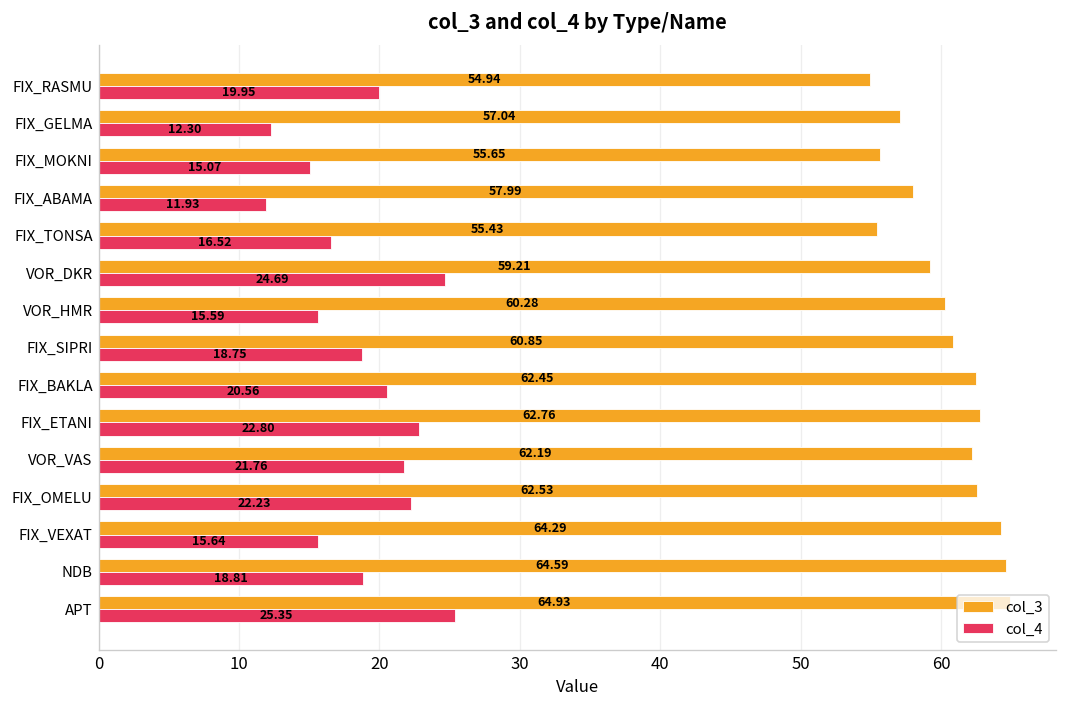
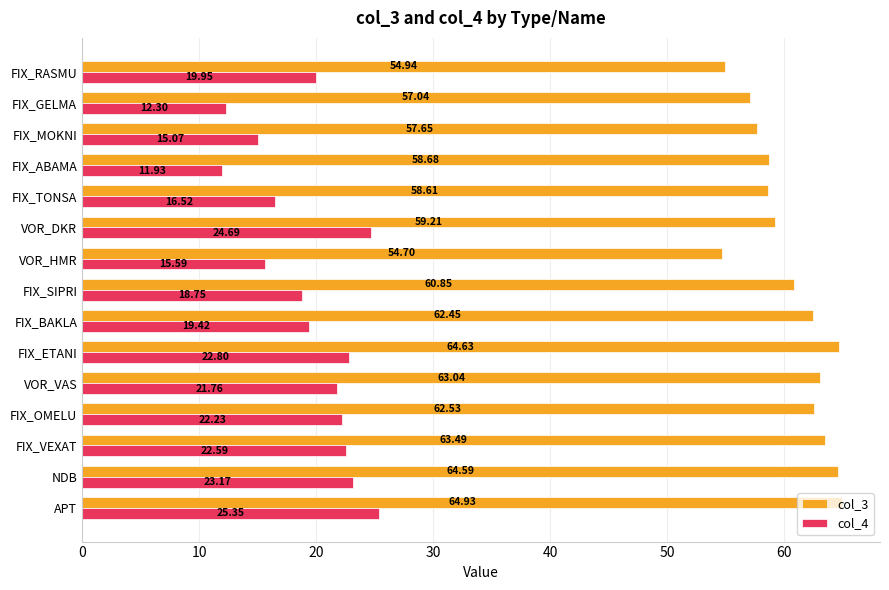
  {
    "col_3": {
      "FIX_RASMU": 54.94,
      "FIX_GELMA": 57.04,
-     "FIX_MOKNI": 55.65,
-     "FIX_ABAMA": 57.99,
-     "FIX_TONSA": 55.43,
+     "FIX_MOKNI": 57.65,
+     "FIX_ABAMA": 58.68,
+     "FIX_TONSA": 58.61,
      "VOR_DKR": 59.21,
-     "VOR_HMR": 60.28,
+     "VOR_HMR": 54.70,
      "FIX_SIPRI": 60.85,
      "FIX_BAKLA": 62.45,
-     "FIX_ETANI": 62.76,
-     "VOR_VAS": 62.19,
+     "FIX_ETANI": 64.63,
+     "VOR_VAS": 63.04,
      "FIX_OMELU": 62.53,
-     "FIX_VEXAT": 64.29,
+     "FIX_VEXAT": 63.49,
      "NDB": 64.59
    },
    "col_4": {
      "FIX_RASMU": 19.95,
      "FIX_GELMA": 12.30,
      "FIX_MOKNI": 15.07,
      "FIX_ABAMA": 11.93,
      "FIX_TONSA": 16.52,
      "VOR_DKR": 24.69,
      "VOR_HMR": 15.59,
      "FIX_SIPRI": 18.75,
-     "FIX_BAKLA": 20.56,
+     "FIX_BAKLA": 19.42,
      "FIX_ETANI": 22.80,
      "VOR_VAS": 21.76,
      "FIX_OMELU": 22.23,
-     "FIX_VEXAT": 15.64,
-     "NDB": 18.81,
+     "FIX_VEXAT": 22.59,
+     "NDB": 23.17,
      "APT": 25.35
    }
  }
